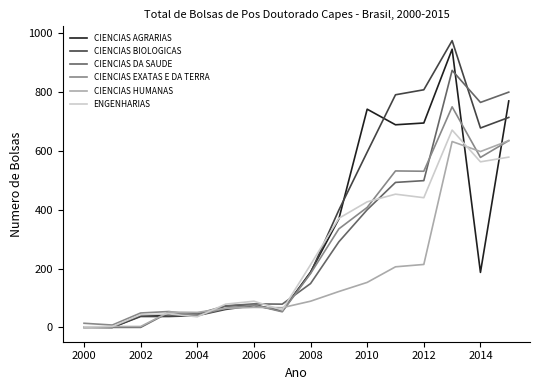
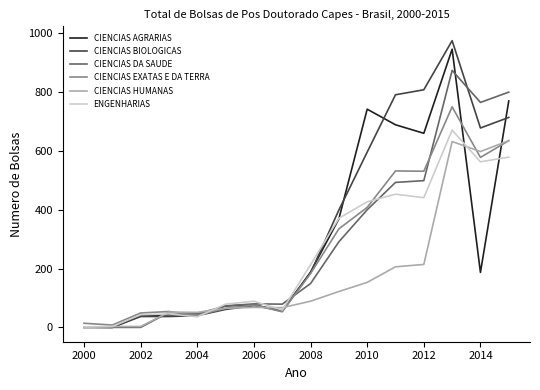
  {
    "CIENCIAS AGRARIAS": {
      "2010": 740,
-     "2012": 700,
+     "2012": 660,
      "2014": 190
    }
  }
